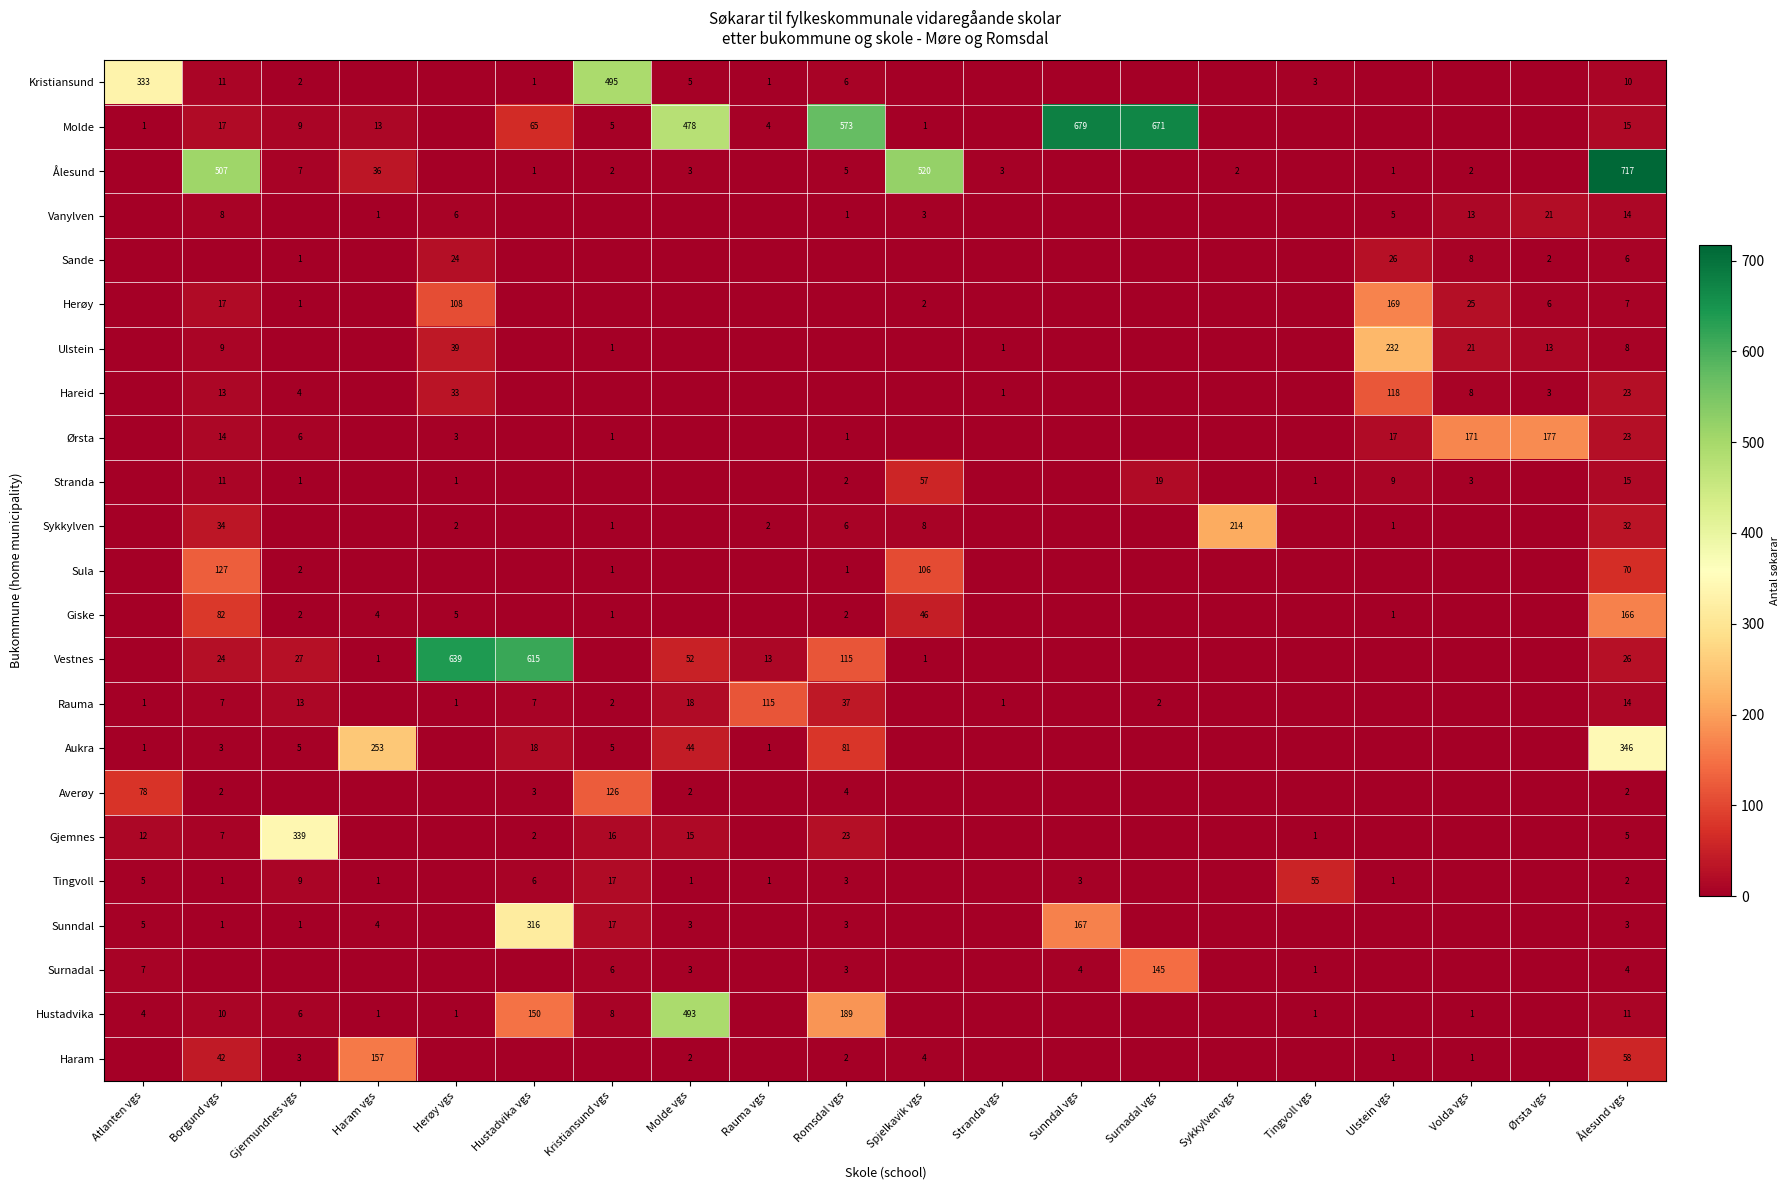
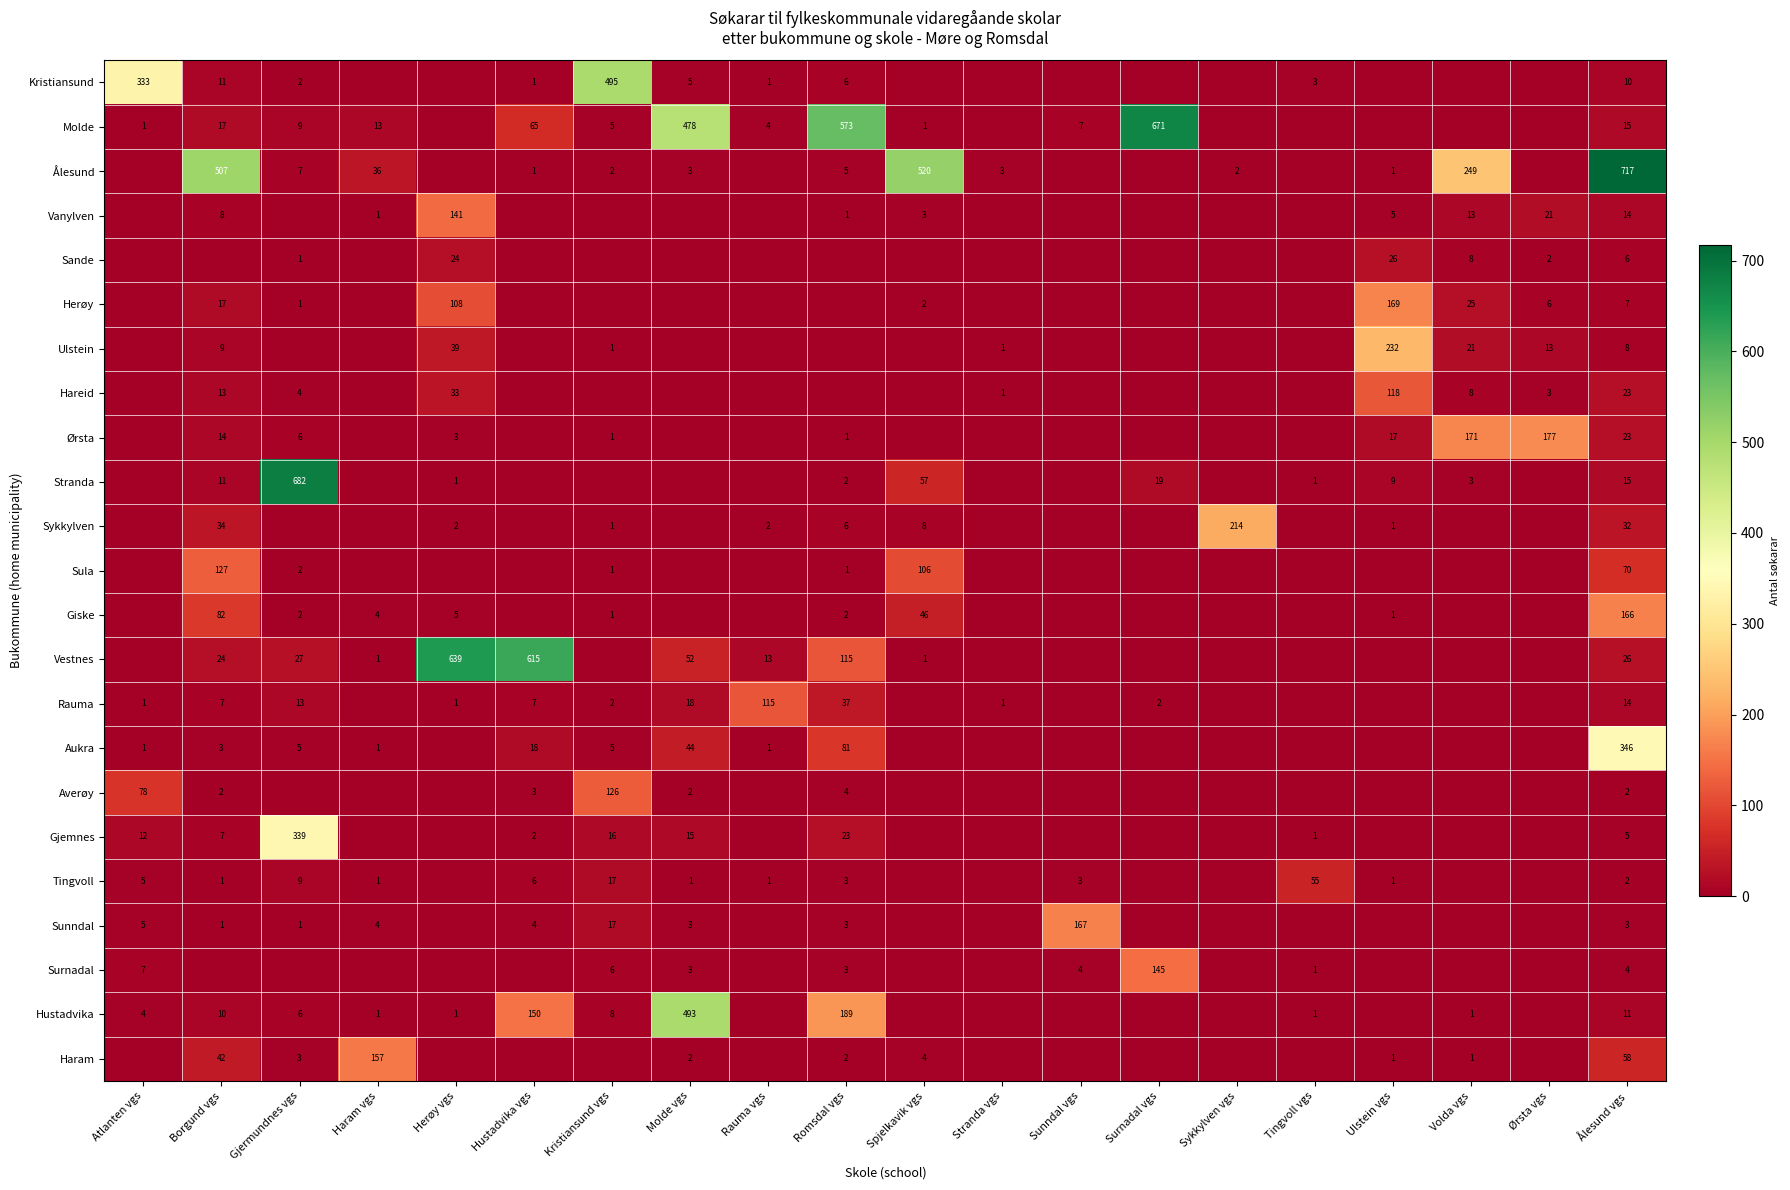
  {
    "Molde": {
      "Atlanten vgs": 1,
      "Borgund vgs": 17,
      "Gjermundnes vgs": 9,
      "Haram vgs": 13,
      "Hustadvika vgs": 65,
      "Kristiansund vgs": 5,
      "Molde vgs": 478,
      "Rauma vgs": 4,
      "Romsdal vgs": 573,
      "Spjelkavik vgs": 1,
-     "Sunndal vgs": 679,
+     "Sunndal vgs": 7,
      "Surnadal vgs": 671,
      "Ålesund vgs": 15
    },
    "Ålesund": {
      "Borgund vgs": 507,
      "Gjermundnes vgs": 7,
      "Haram vgs": 36,
      "Hustadvika vgs": 1,
      "Kristiansund vgs": 2,
      "Molde vgs": 3,
      "Romsdal vgs": 5,
      "Spjelkavik vgs": 520,
      "Stranda vgs": 3,
      "Sykkylven vgs": 2,
      "Ulstein vgs": 1,
-     "Volda vgs": 2,
+     "Volda vgs": 249,
      "Ålesund vgs": 717
    },
    "Vanylven": {
      "Borgund vgs": 8,
      "Haram vgs": 1,
-     "Herøy vgs": 6,
+     "Herøy vgs": 141,
      "Romsdal vgs": 1,
      "Spjelkavik vgs": 3,
      "Ulstein vgs": 5,
      "Volda vgs": 13,
      "Ørsta vgs": 21,
      "Ålesund vgs": 14
    },
    "Stranda": {
      "Borgund vgs": 11,
-     "Gjermundnes vgs": 1,
+     "Gjermundnes vgs": 682,
      "Herøy vgs": 1,
      "Romsdal vgs": 2,
      "Spjelkavik vgs": 57,
      "Surnadal vgs": 19,
      "Tingvoll vgs": 1,
      "Ulstein vgs": 9,
      "Volda vgs": 3,
      "Ålesund vgs": 15
    },
    "Aukra": {
      "Atlanten vgs": 1,
      "Borgund vgs": 3,
      "Gjermundnes vgs": 5,
-     "Haram vgs": 253,
+     "Haram vgs": 1,
      "Hustadvika vgs": 18,
      "Kristiansund vgs": 5,
      "Molde vgs": 44,
      "Rauma vgs": 1,
      "Romsdal vgs": 81,
      "Ålesund vgs": 346
    },
    "Sunndal": {
      "Atlanten vgs": 5,
      "Borgund vgs": 1,
      "Gjermundnes vgs": 1,
      "Haram vgs": 4,
-     "Hustadvika vgs": 316,
+     "Hustadvika vgs": 4,
      "Kristiansund vgs": 17,
      "Molde vgs": 3,
      "Romsdal vgs": 3,
      "Sunndal vgs": 167,
      "Ålesund vgs": 3
    }
  }
